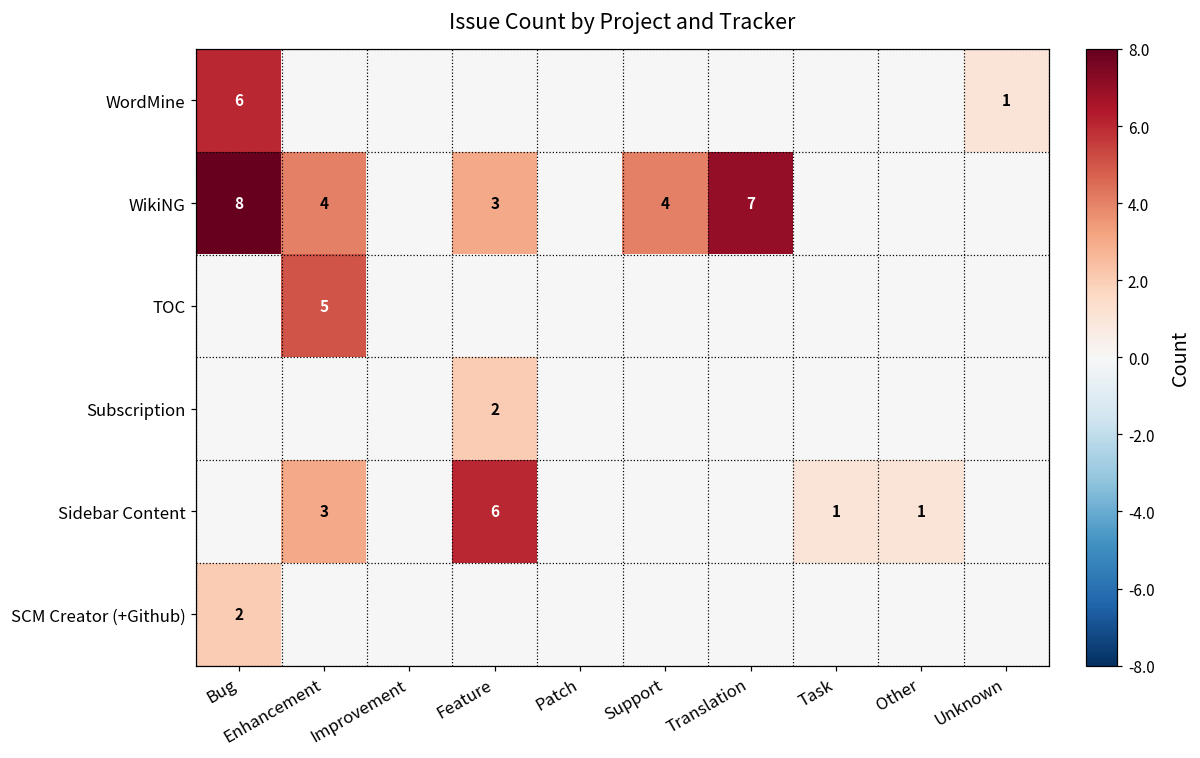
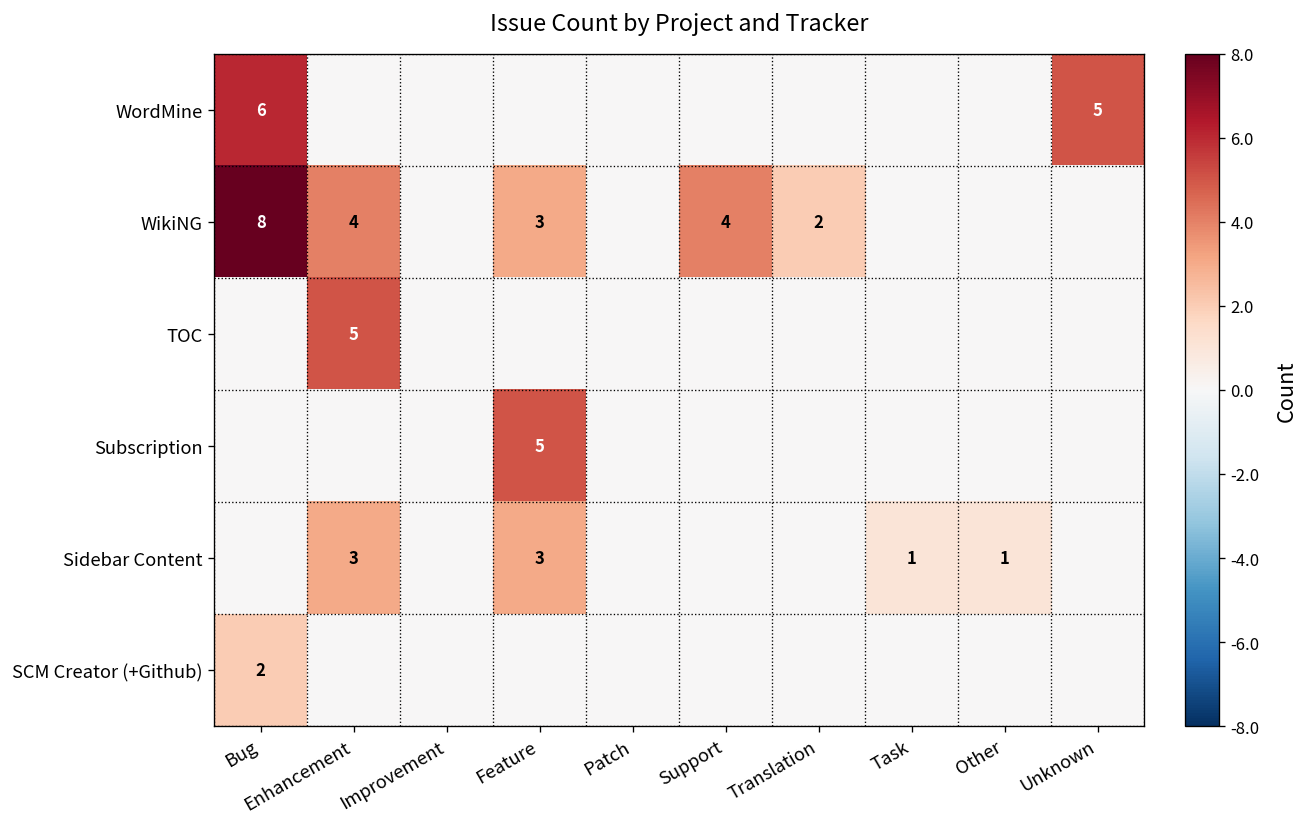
  {
    "WordMine": {
      "Bug": 6,
-     "Unknown": 1
+     "Unknown": 5
    },
    "WikiNG": {
      "Bug": 8,
      "Enhancement": 4,
      "Feature": 3,
      "Support": 4,
-     "Translation": 7
+     "Translation": 2
    },
    "TOC": {
      "Enhancement": 5
    },
    "Subscription": {
-     "Feature": 2
+     "Feature": 5
    },
    "Sidebar Content": {
      "Enhancement": 3,
-     "Feature": 6,
+     "Feature": 3,
      "Task": 1,
      "Other": 1
    },
    "SCM Creator (+Github)": {
      "Bug": 2
    }
  }
